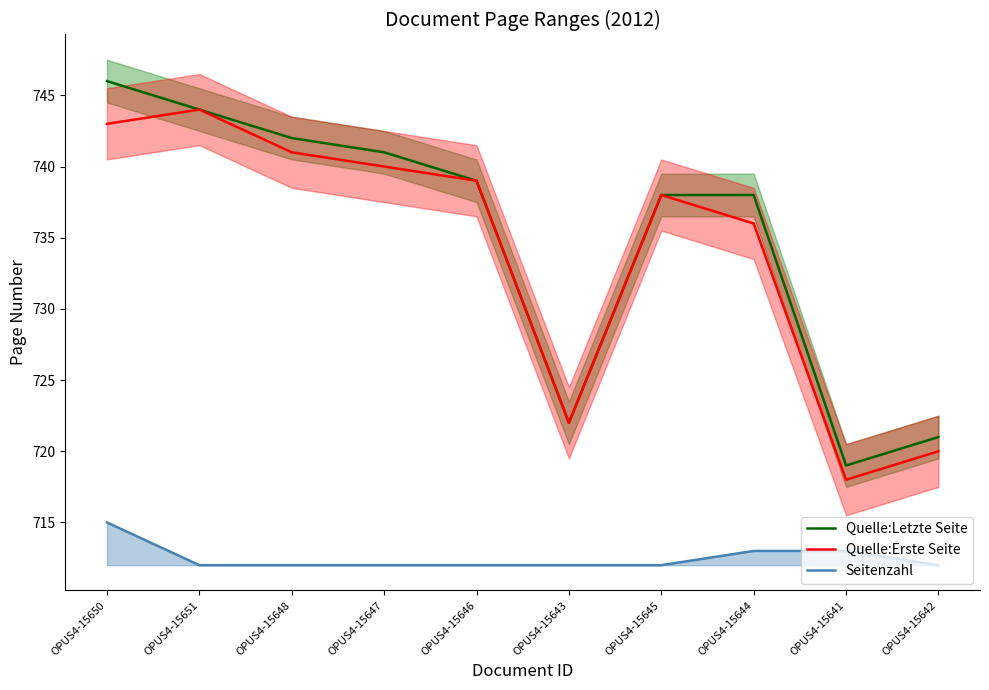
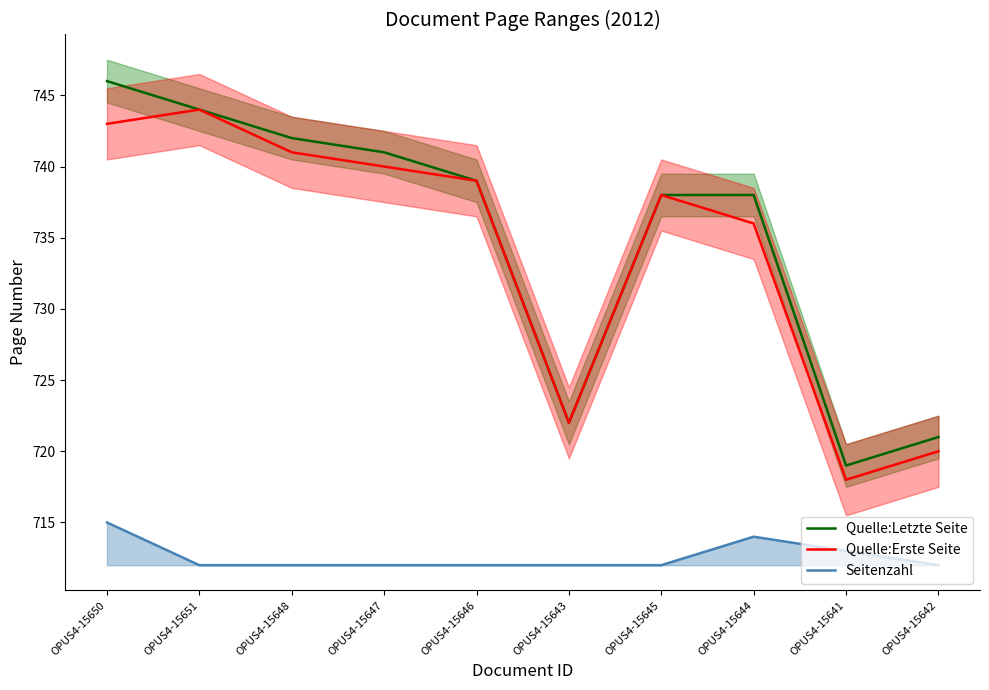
  {
    "Seitenzahl": {
      "OPUS4-15650": 715.0,
      "OPUS4-15651": 712.0,
      "OPUS4-15648": 712.0,
      "OPUS4-15647": 712.0,
      "OPUS4-15646": 712.0,
      "OPUS4-15643": 712.0,
      "OPUS4-15645": 712.0,
-     "OPUS4-15644": 713.0
+     "OPUS4-15644": 714.0
    }
  }
